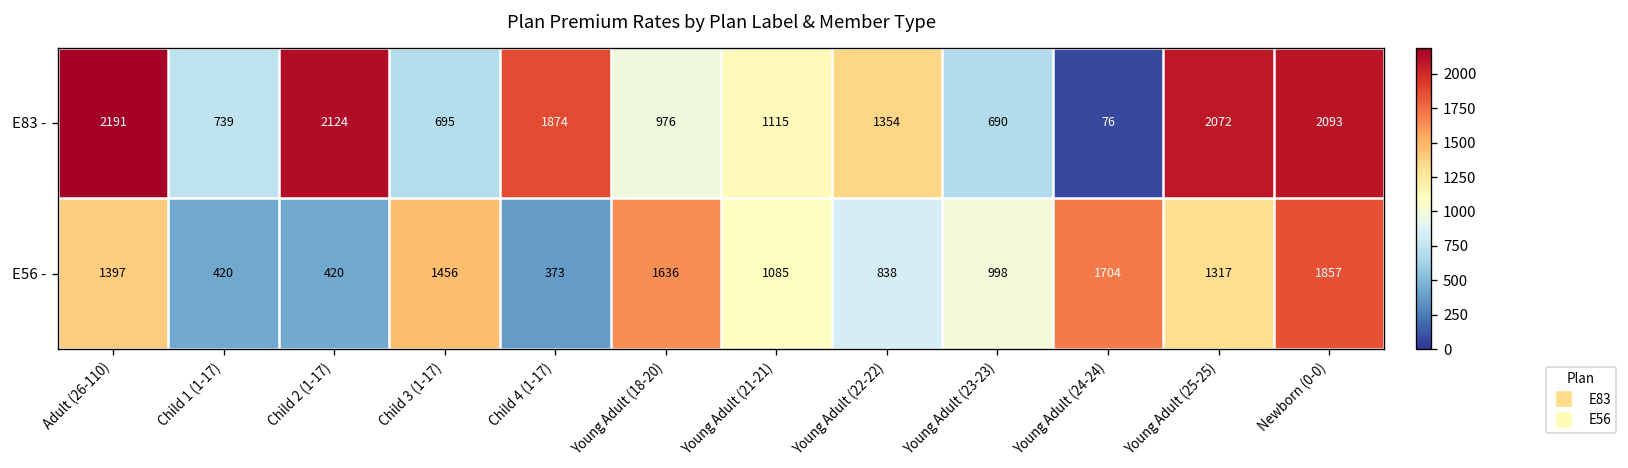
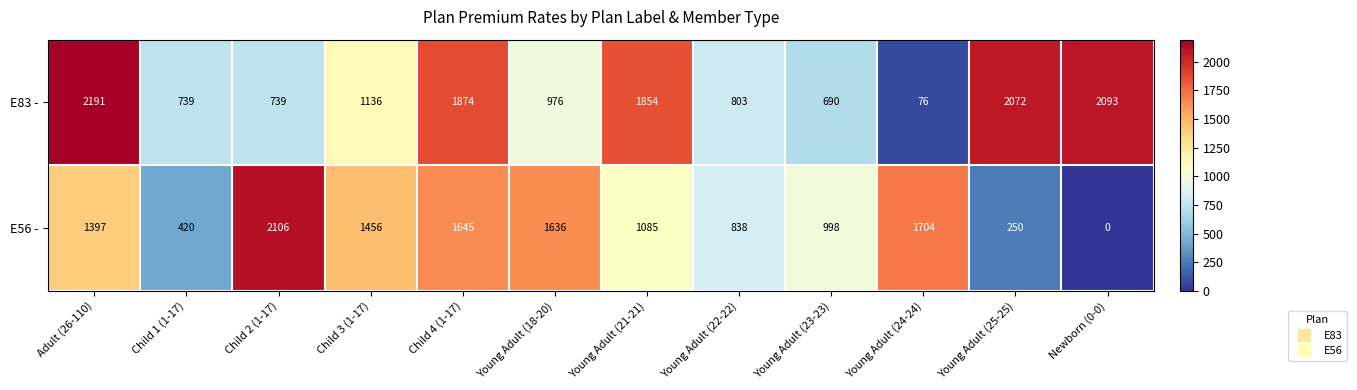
  {
    "E83 -": {
      "Adult (26-110)": 2191,
      "Child 1 (1-17)": 739,
-     "Child 2 (1-17)": 2124,
-     "Child 3 (1-17)": 695,
+     "Child 2 (1-17)": 739,
+     "Child 3 (1-17)": 1136,
      "Child 4 (1-17)": 1874,
      "Young Adult (18-20)": 976,
-     "Young Adult (21-21)": 1115,
-     "Young Adult (22-22)": 1354,
+     "Young Adult (21-21)": 1854,
+     "Young Adult (22-22)": 803,
      "Young Adult (23-23)": 690,
      "Young Adult (24-24)": 76,
      "Young Adult (25-25)": 2072,
      "Newborn (0-0)": 2093
    },
    "E56 -": {
      "Adult (26-110)": 1397,
      "Child 1 (1-17)": 420,
-     "Child 2 (1-17)": 420,
+     "Child 2 (1-17)": 2106,
      "Child 3 (1-17)": 1456,
-     "Child 4 (1-17)": 373,
+     "Child 4 (1-17)": 1645,
      "Young Adult (18-20)": 1636,
      "Young Adult (21-21)": 1085,
      "Young Adult (22-22)": 838,
      "Young Adult (23-23)": 998,
      "Young Adult (24-24)": 1704,
-     "Young Adult (25-25)": 1317,
-     "Newborn (0-0)": 1857
+     "Young Adult (25-25)": 250,
+     "Newborn (0-0)": 0
    }
  }
